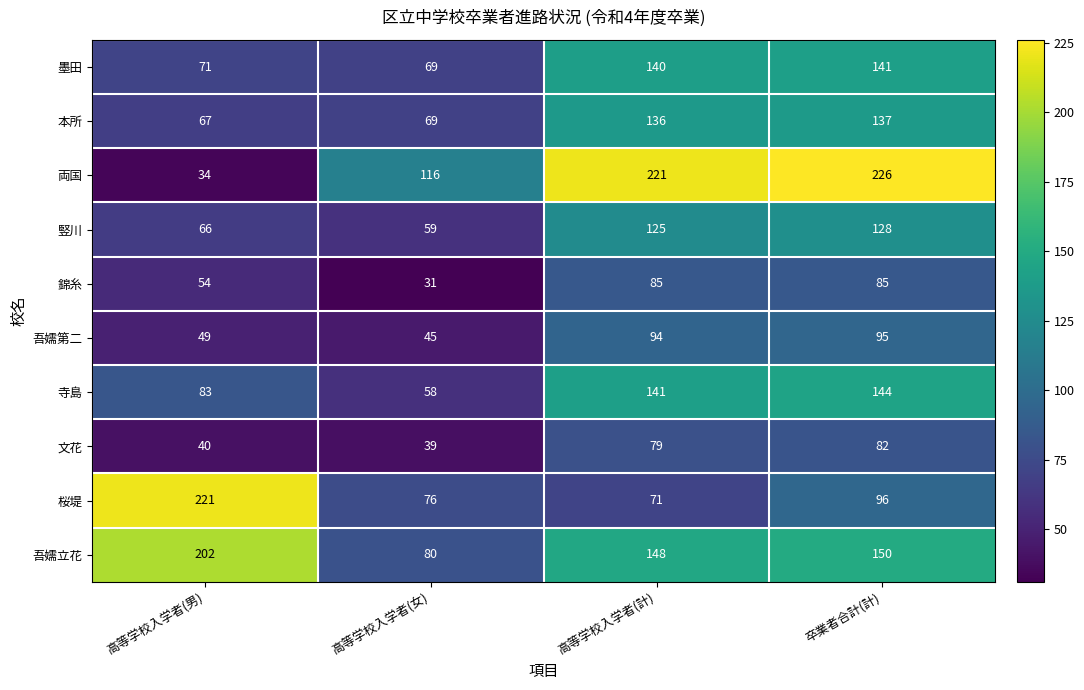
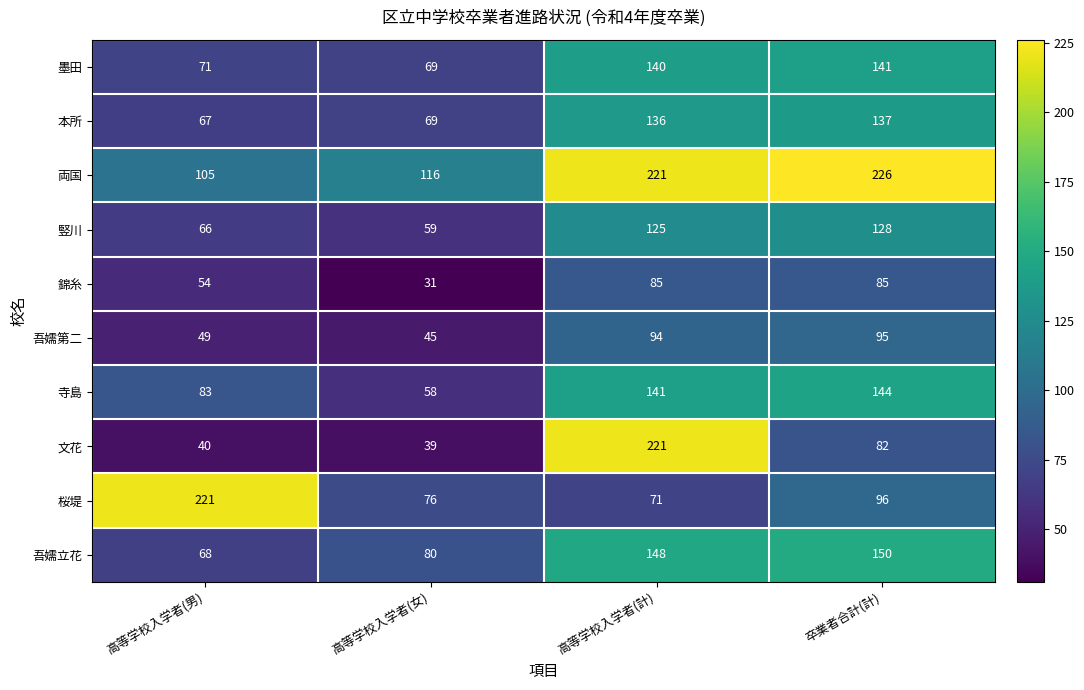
  {
    "墨田": {
      "高等学校入学者(男)": 71,
      "高等学校入学者(女)": 69,
      "高等学校入学者(計)": 140,
      "卒業者合計(計)": 141
    },
    "本所": {
      "高等学校入学者(男)": 67,
      "高等学校入学者(女)": 69,
      "高等学校入学者(計)": 136,
      "卒業者合計(計)": 137
    },
    "両国": {
-     "高等学校入学者(男)": 34,
+     "高等学校入学者(男)": 105,
      "高等学校入学者(女)": 116,
      "高等学校入学者(計)": 221,
      "卒業者合計(計)": 226
    },
    "竪川": {
      "高等学校入学者(男)": 66,
      "高等学校入学者(女)": 59,
      "高等学校入学者(計)": 125,
      "卒業者合計(計)": 128
    },
    "錦糸": {
      "高等学校入学者(男)": 54,
      "高等学校入学者(女)": 31,
      "高等学校入学者(計)": 85,
      "卒業者合計(計)": 85
    },
    "吾嬬第二": {
      "高等学校入学者(男)": 49,
      "高等学校入学者(女)": 45,
      "高等学校入学者(計)": 94,
      "卒業者合計(計)": 95
    },
    "寺島": {
      "高等学校入学者(男)": 83,
      "高等学校入学者(女)": 58,
      "高等学校入学者(計)": 141,
      "卒業者合計(計)": 144
    },
    "文花": {
      "高等学校入学者(男)": 40,
      "高等学校入学者(女)": 39,
-     "高等学校入学者(計)": 79,
+     "高等学校入学者(計)": 221,
      "卒業者合計(計)": 82
    },
    "桜堤": {
      "高等学校入学者(男)": 221,
      "高等学校入学者(女)": 76,
      "高等学校入学者(計)": 71,
      "卒業者合計(計)": 96
    },
    "吾嬬立花": {
-     "高等学校入学者(男)": 202,
+     "高等学校入学者(男)": 68,
      "高等学校入学者(女)": 80,
      "高等学校入学者(計)": 148,
      "卒業者合計(計)": 150
    }
  }
